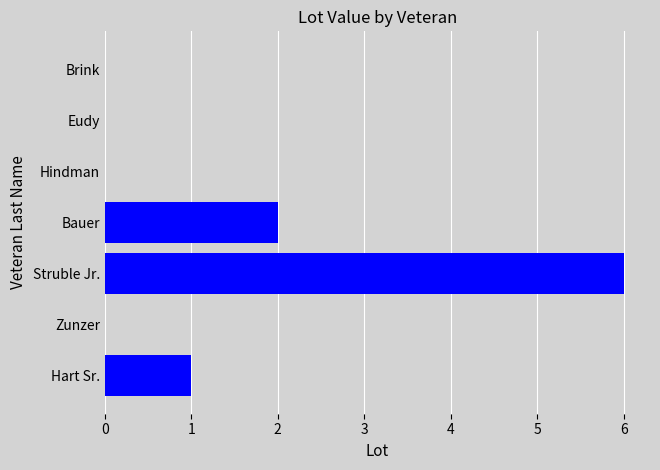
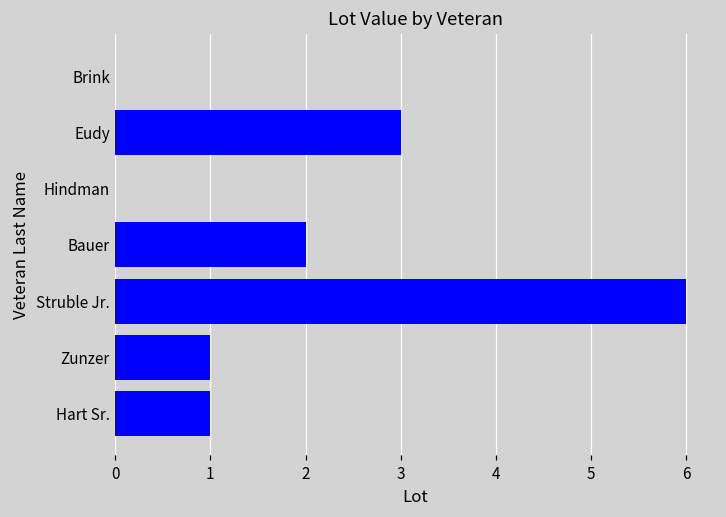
  {
    "Brink": 0,
-   "Eudy": 0,
+   "Eudy": 3,
    "Hindman": 0,
    "Bauer": 2,
    "Struble Jr.": 6,
-   "Zunzer": 0,
+   "Zunzer": 1,
    "Hart Sr.": 1
  }
